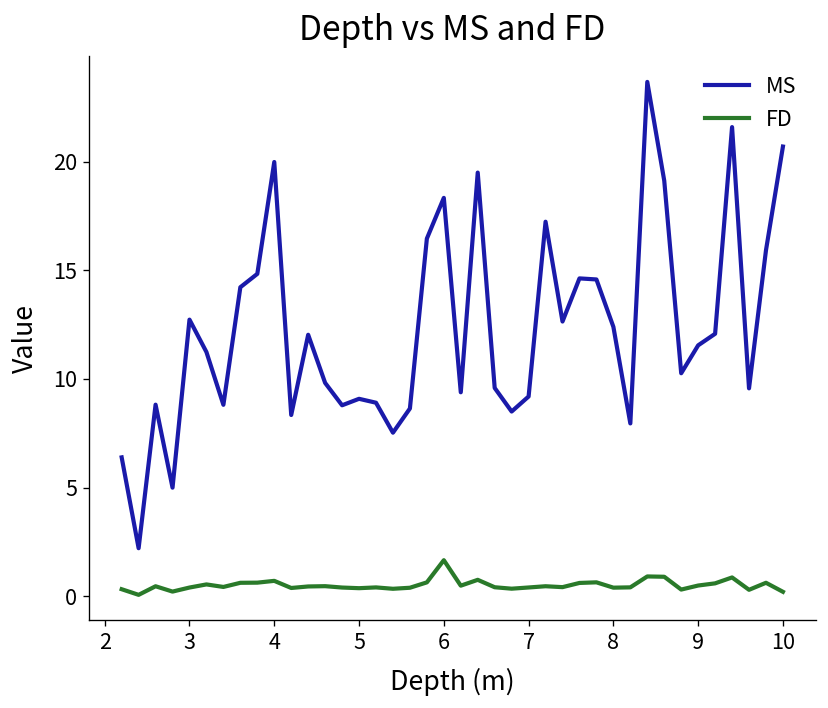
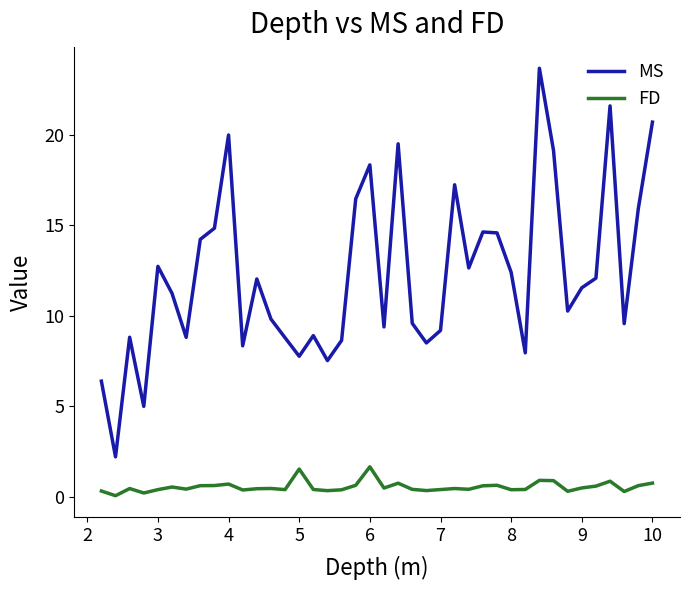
  {
    "MS": {
      "3": 12.7,
      "4": 20.0,
-     "5": 9.1,
+     "5": 7.8,
      "6": 18.3,
      "7": 9.2,
      "8": 12.4,
      "9": 11.5,
      "10": 20.7
    },
    "FD": {
      "3": 0.4,
      "4": 0.7,
-     "5": 0.4,
+     "5": 1.5,
      "6": 1.7,
      "7": 0.4,
      "8": 0.4,
      "9": 0.5,
-     "10": 0.2
+     "10": 0.8
    }
  }
